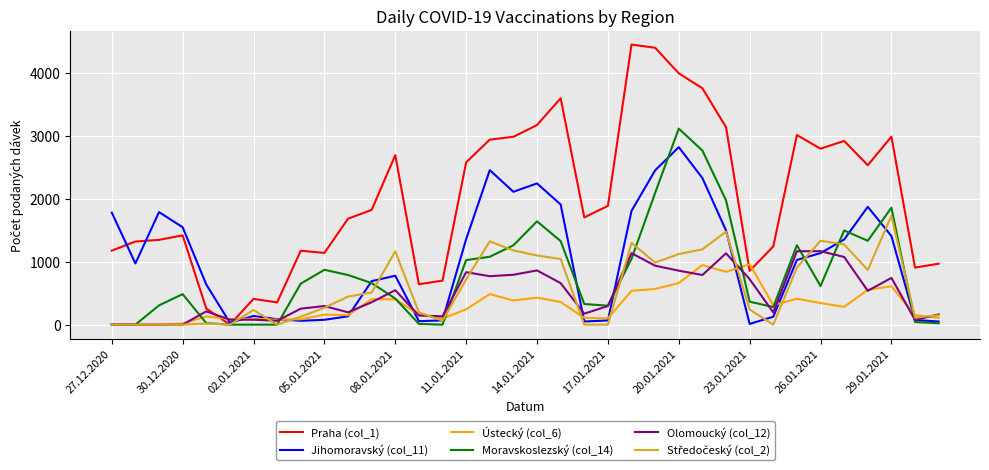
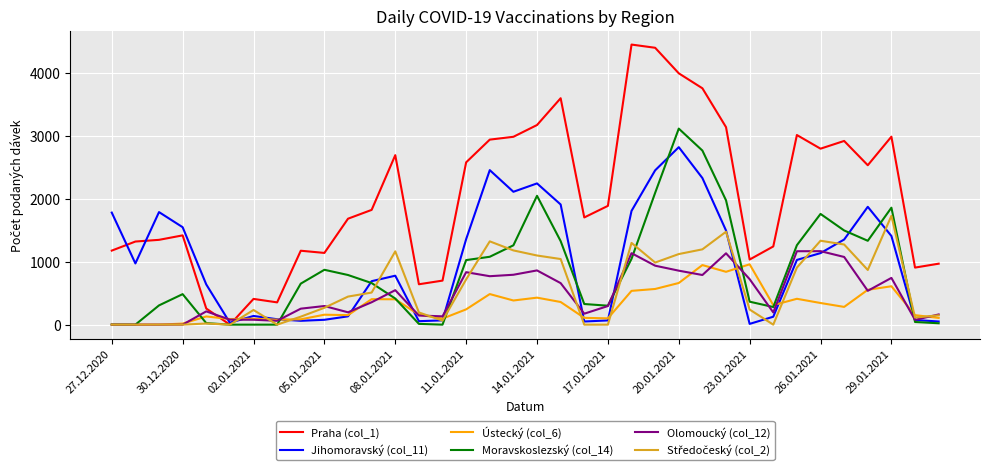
  {
    "Praha (col_1)": {
      "27.12.2020": 1200,
      "30.12.2020": 1400,
      "02.01.2021": 400,
      "05.01.2021": 1100,
      "08.01.2021": 2700,
      "11.01.2021": 2600,
      "14.01.2021": 3200,
      "17.01.2021": 1900,
      "20.01.2021": 4000,
-     "23.01.2021": 900,
+     "23.01.2021": 1000,
      "26.01.2021": 2800,
      "29.01.2021": 3000
    },
    "Jihomoravský (col_11)": {
      "27.12.2020": 1800,
      "30.12.2020": 1500,
      "02.01.2021": 100,
      "05.01.2021": 100,
      "08.01.2021": 800,
      "11.01.2021": 1400,
      "14.01.2021": 2200,
      "20.01.2021": 2800,
      "23.01.2021": 0,
      "29.01.2021": 1400
    },
    "Moravskoslezský (col_14)": {
      "30.12.2020": 500,
      "02.01.2021": 0,
      "05.01.2021": 900,
      "11.01.2021": 1000,
-     "14.01.2021": 1600,
+     "14.01.2021": 2000,
      "20.01.2021": 3100,
      "23.01.2021": 400,
-     "26.01.2021": 600,
+     "26.01.2021": 1800,
      "29.01.2021": 1900
    },
    "Olomoucký (col_12)": {
      "08.01.2021": 500,
      "11.01.2021": 800,
      "14.01.2021": 900,
      "20.01.2021": 900,
      "23.01.2021": 700,
      "29.01.2021": 700
    }
  }
